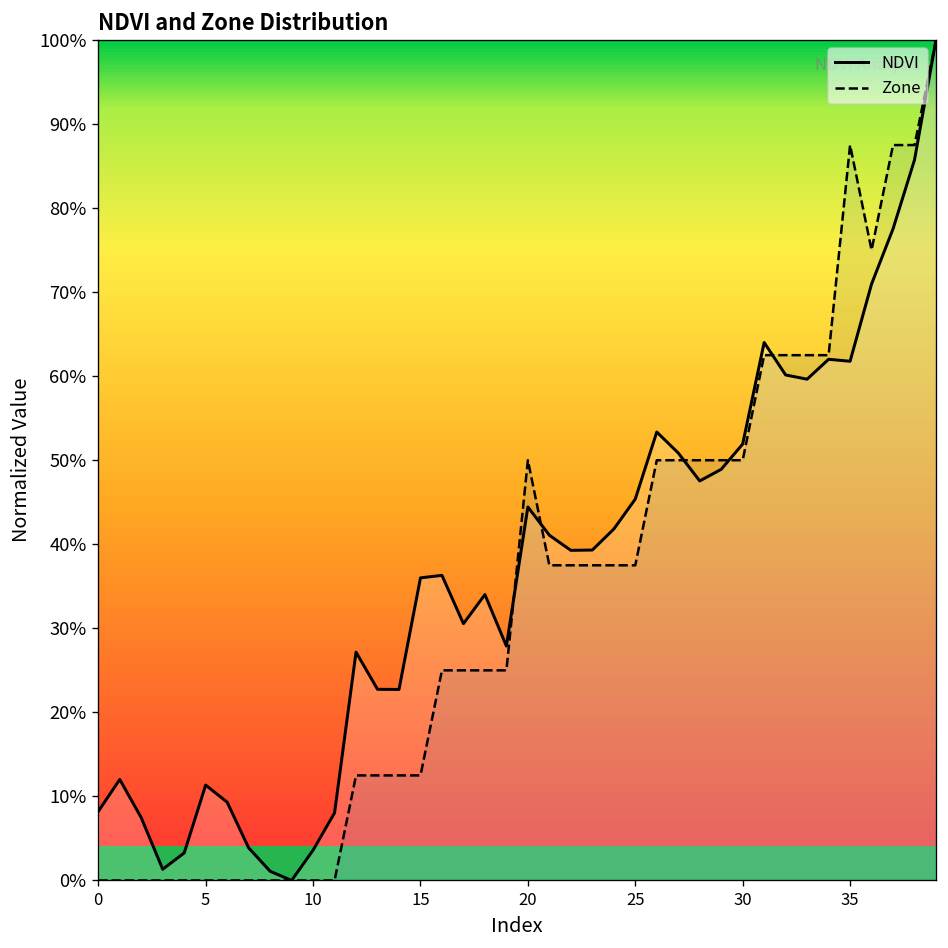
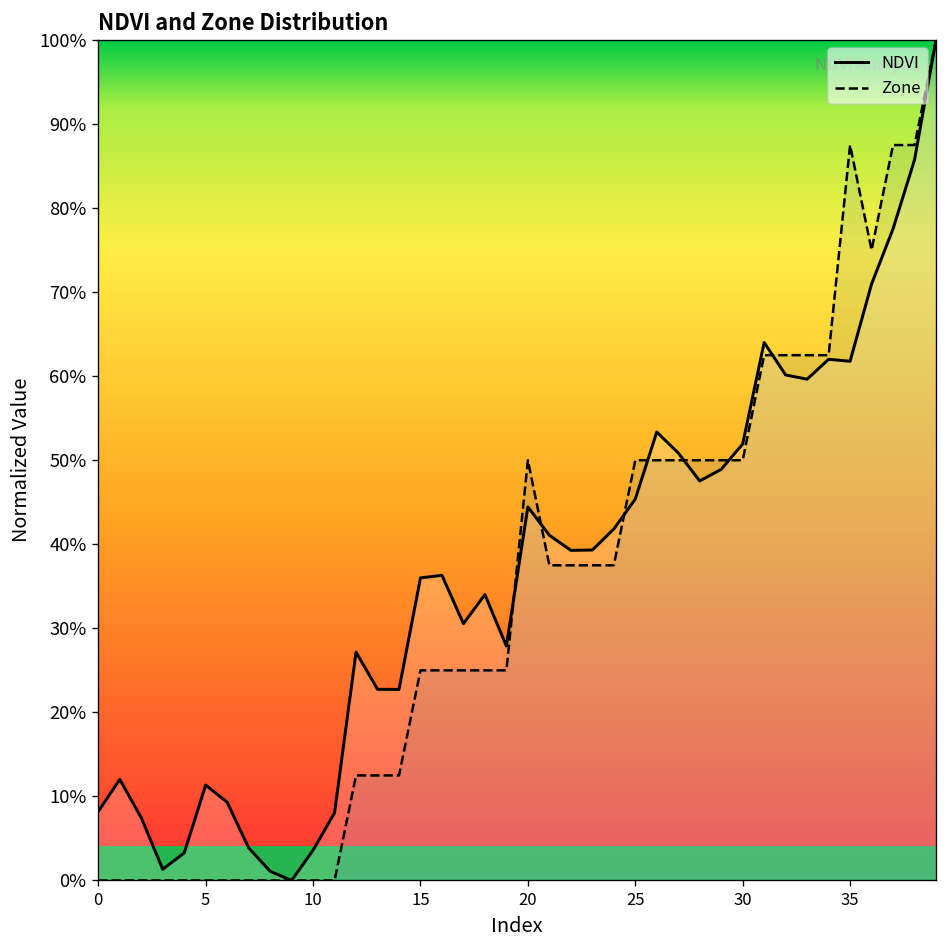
  {
    "Zone": {
-     "15": "13%",
+     "15": "25%",
      "20": "50%",
-     "25": "38%",
+     "25": "50%",
      "30": "50%",
      "35": "88%"
    }
  }
